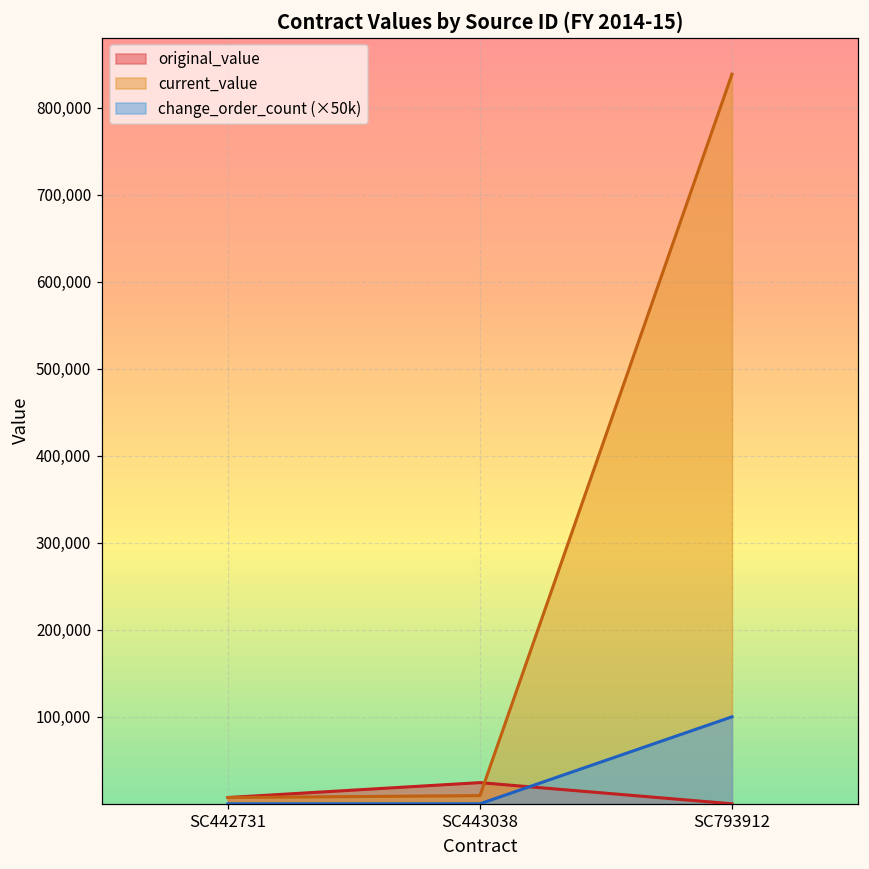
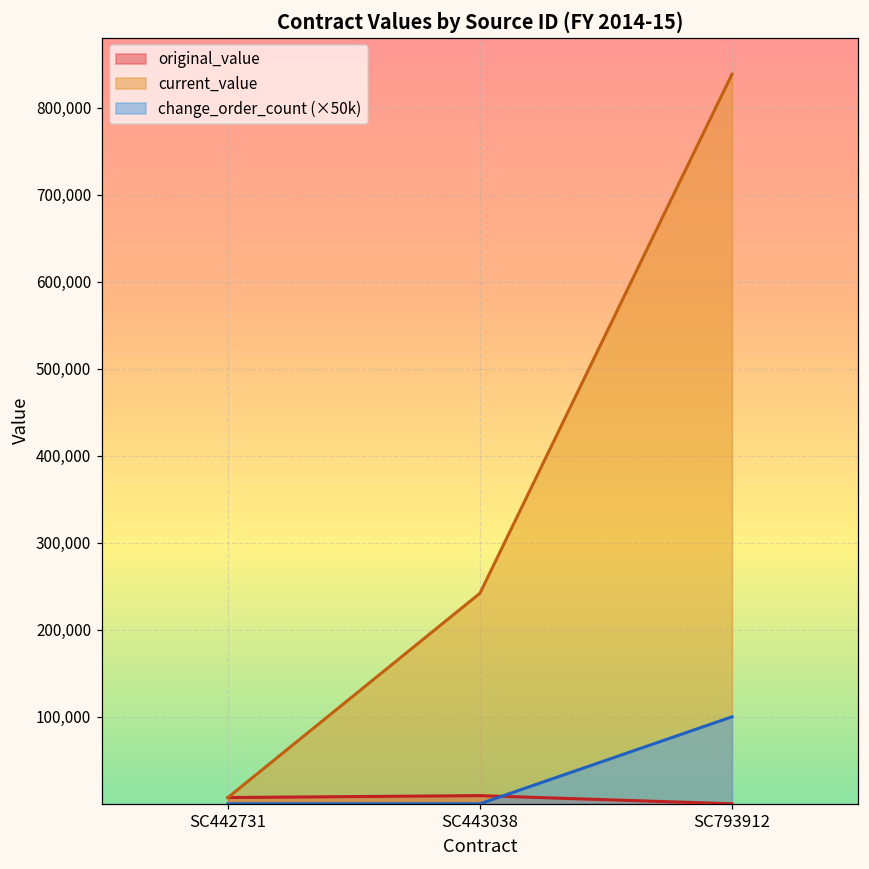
  {
    "original_value": {
-     "SC443038": "20,000",
+     "SC443038": "10,000",
      "SC793912": "0"
    },
    "current_value": {
-     "SC443038": "10,000",
+     "SC443038": "240,000",
      "SC793912": "840,000"
    },
    "change_order_count (×50k)": {
      "SC442731": "0",
      "SC443038": "0",
      "SC793912": "100,000"
    }
  }
